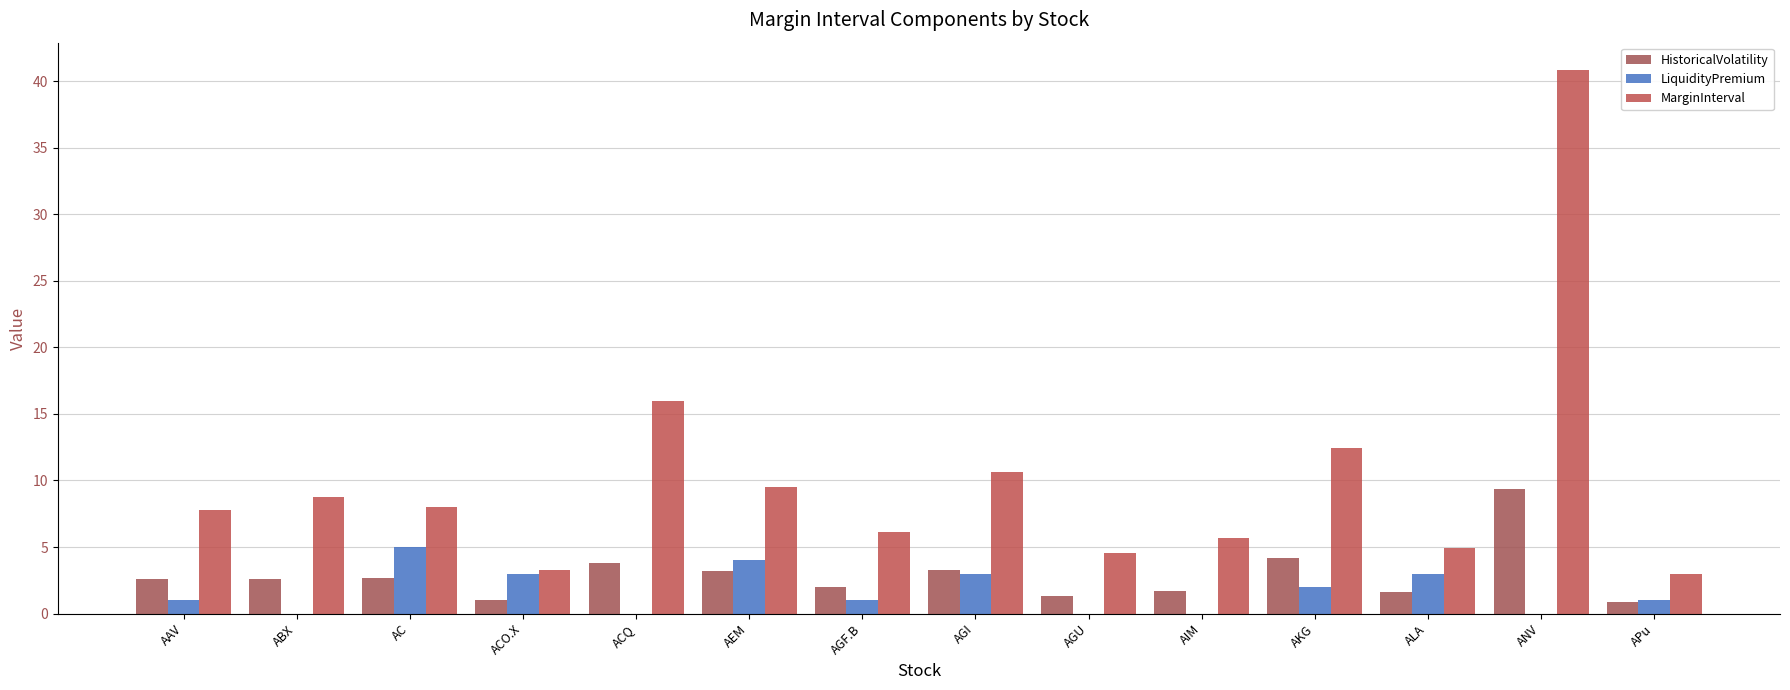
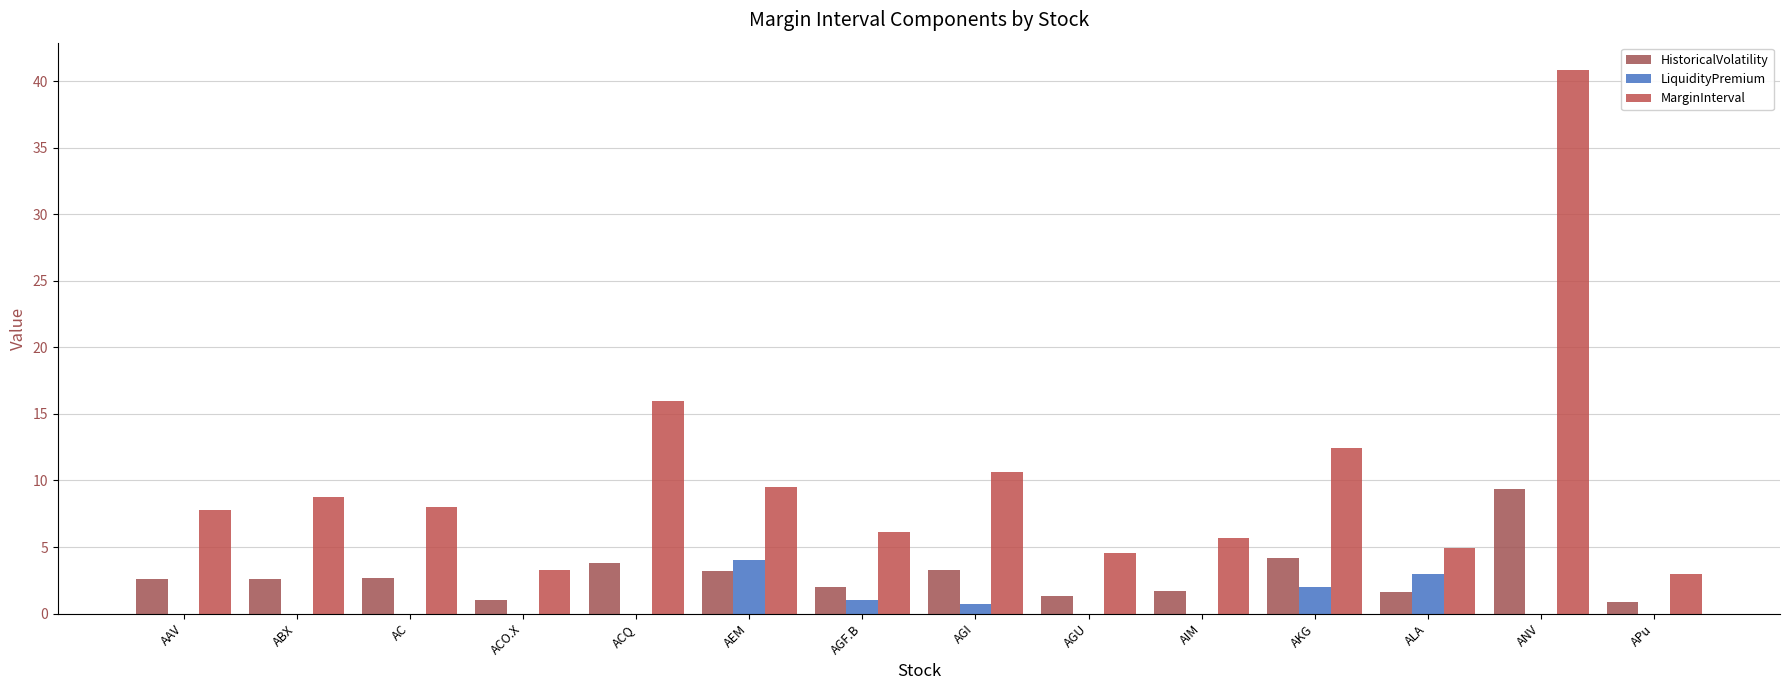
  {
    "LiquidityPremium": {
-     "AAV": 1,
+     "AAV": 0,
      "ABX": 0.0,
-     "AC": 5,
-     "ACO.X": 3,
+     "AC": 0,
+     "ACO.X": 0,
      "ACQ": 0.0,
      "AEM": 4.0,
      "AGF.B": 1.0,
-     "AGI": 3.0,
+     "AGI": 0.7,
      "AGU": 0.0,
      "AIM": 0.0,
      "AKG": 2.0,
      "ALA": 3.0,
      "ANV": 0.0,
-     "APu": 1
+     "APu": 0
    }
  }
